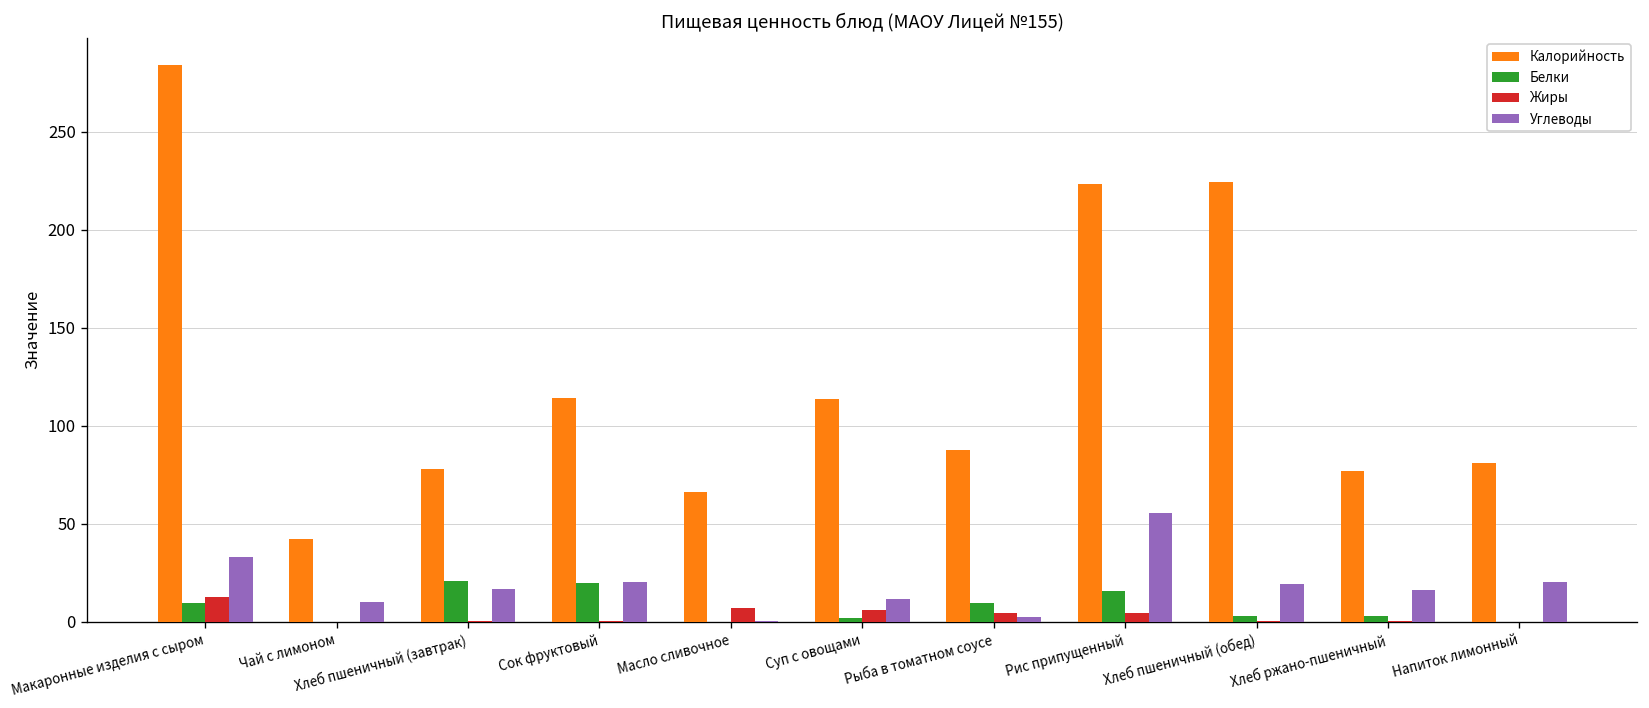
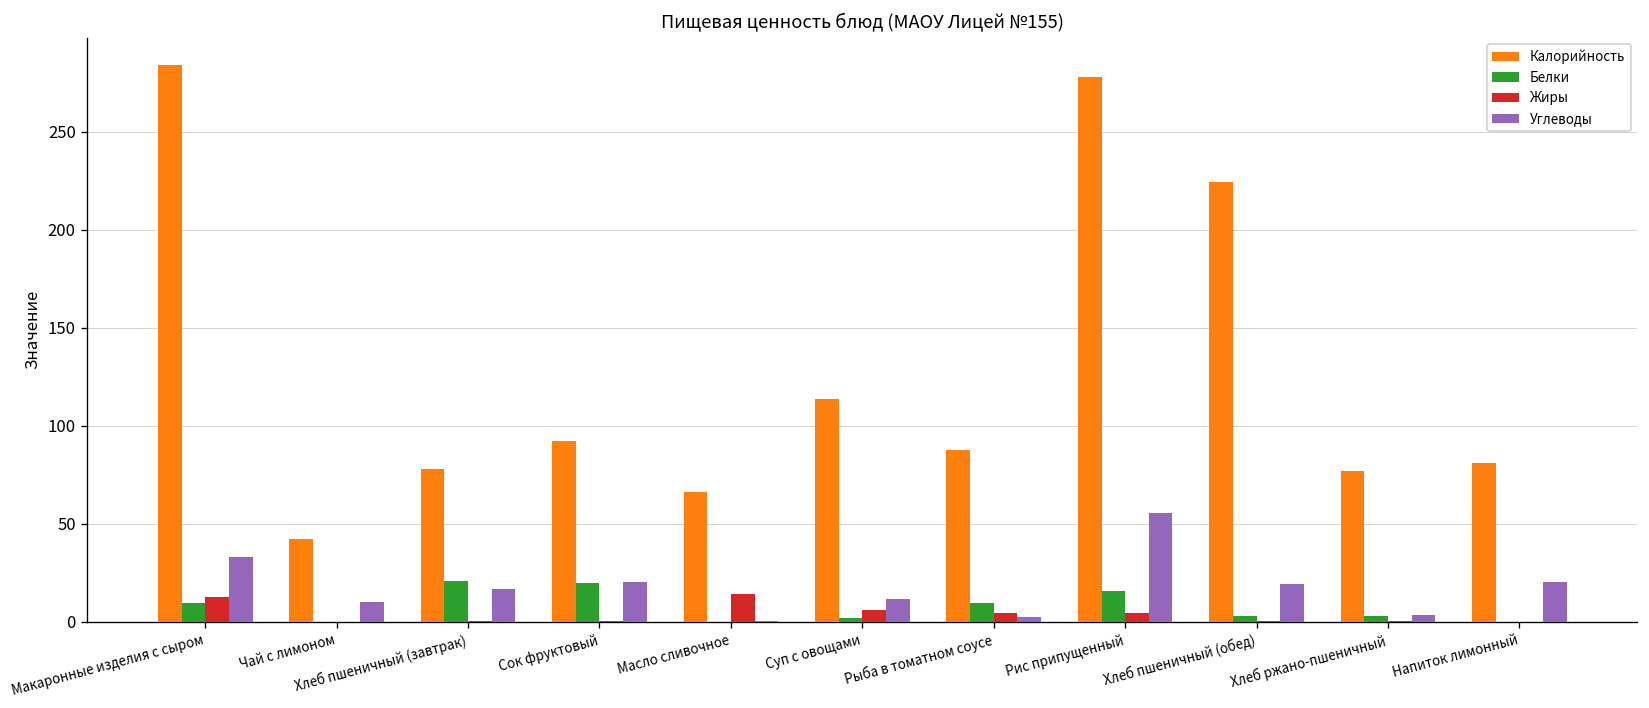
  {
    "Калорийность": {
      "Макаронные изделия с сыром": 284,
      "Чай с лимоном": 42,
      "Хлеб пшеничный (завтрак)": 78,
-     "Сок фруктовый": 114,
+     "Сок фруктовый": 92,
      "Масло сливочное": 66,
      "Суп с овощами": 114,
      "Рыба в томатном соусе": 88,
-     "Рис припущенный": 224,
+     "Рис припущенный": 278,
      "Хлеб пшеничный (обед)": 224,
      "Хлеб ржано-пшеничный": 77,
      "Напиток лимонный": 81
    },
    "Белки": {
      "Макаронные изделия с сыром": 9,
      "Хлеб пшеничный (завтрак)": 21,
      "Сок фруктовый": 20,
      "Суп с овощами": 2,
      "Рыба в томатном соусе": 9,
      "Рис припущенный": 16,
      "Хлеб пшеничный (обед)": 3,
      "Хлеб ржано-пшеничный": 3
    },
    "Жиры": {
      "Макаронные изделия с сыром": 13,
-     "Масло сливочное": 7,
+     "Масло сливочное": 14,
      "Суп с овощами": 6,
      "Рыба в томатном соусе": 4,
      "Рис припущенный": 5
    },
    "Углеводы": {
      "Макаронные изделия с сыром": 33,
      "Чай с лимоном": 10,
      "Хлеб пшеничный (завтрак)": 17,
      "Сок фруктовый": 20,
      "Суп с овощами": 11,
      "Рыба в томатном соусе": 3,
      "Рис припущенный": 55,
      "Хлеб пшеничный (обед)": 19,
-     "Хлеб ржано-пшеничный": 16,
+     "Хлеб ржано-пшеничный": 4,
      "Напиток лимонный": 20
    }
  }
